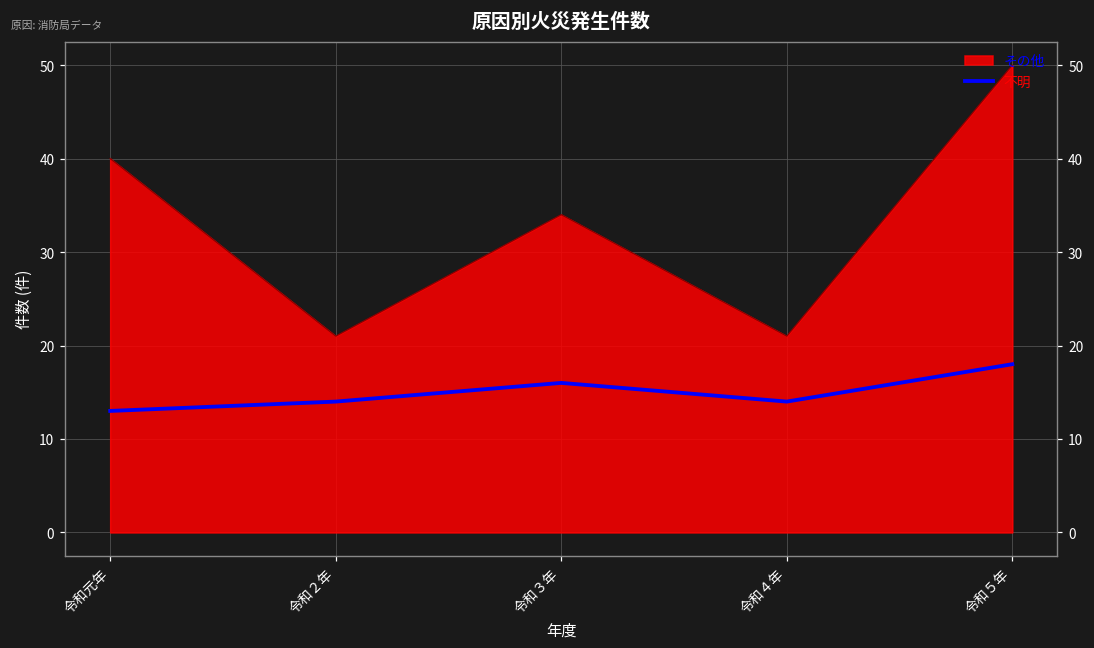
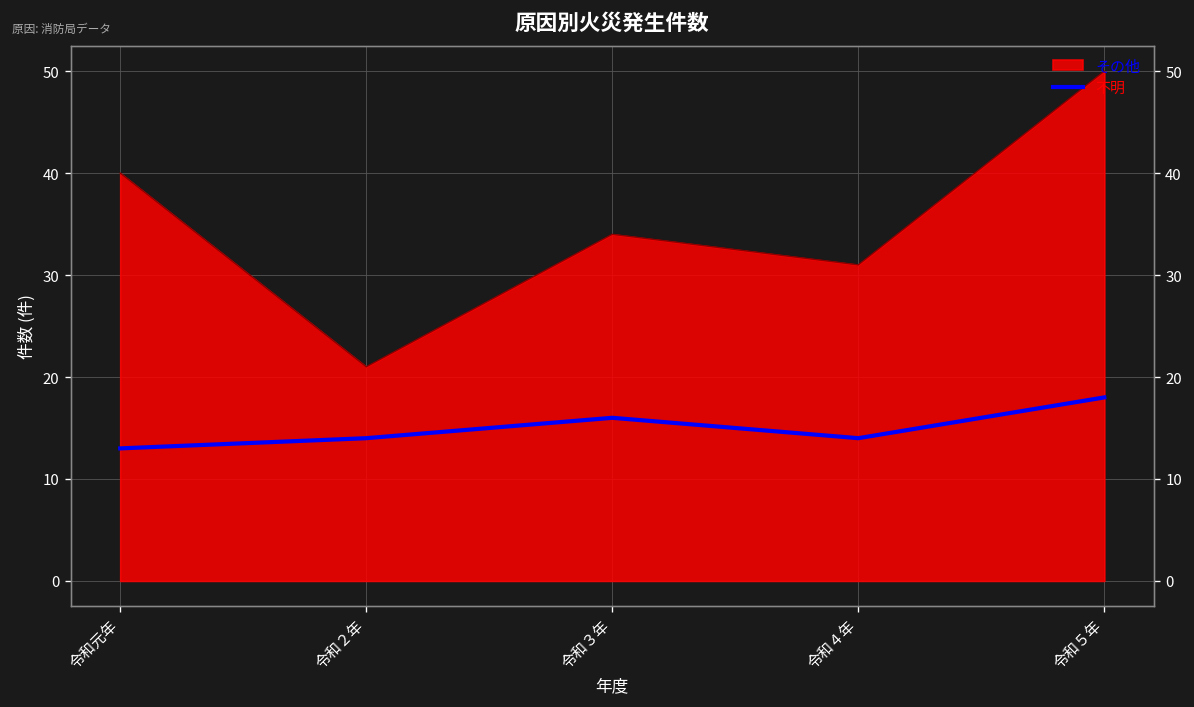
  {
    "その他": {
      "令和元年": 40,
      "令和２年": 21,
      "令和３年": 34,
-     "令和４年": 21
+     "令和４年": 31
    },
    "不明": {
      "令和元年": 13,
      "令和２年": 14,
      "令和３年": 16,
      "令和４年": 14,
      "令和５年": 18
    }
  }
